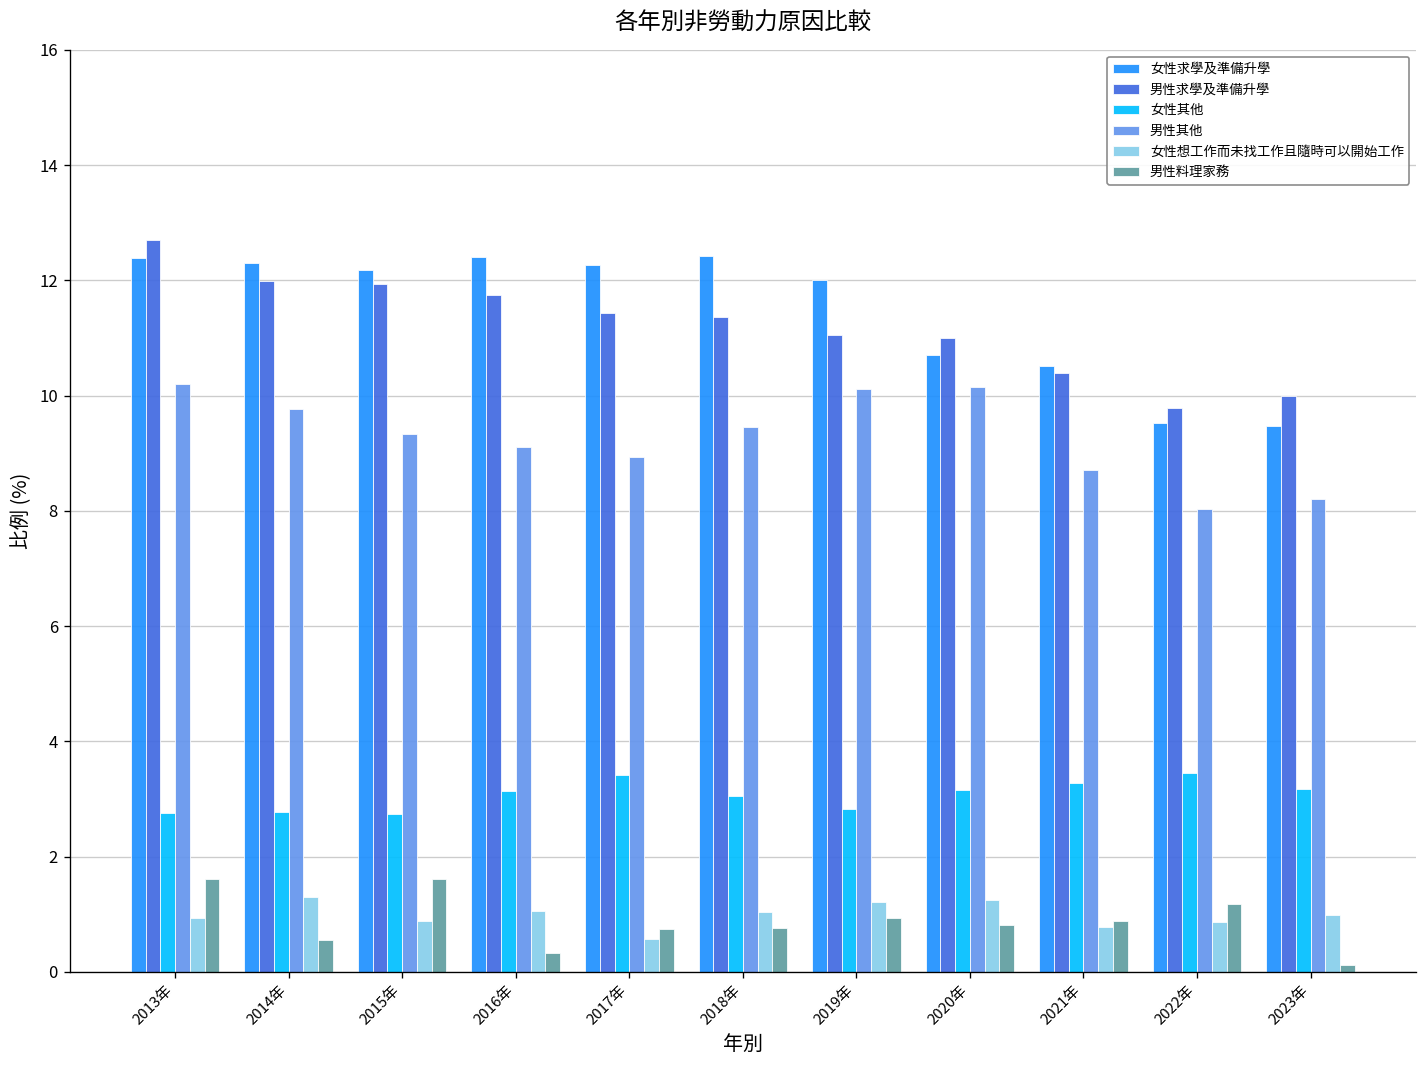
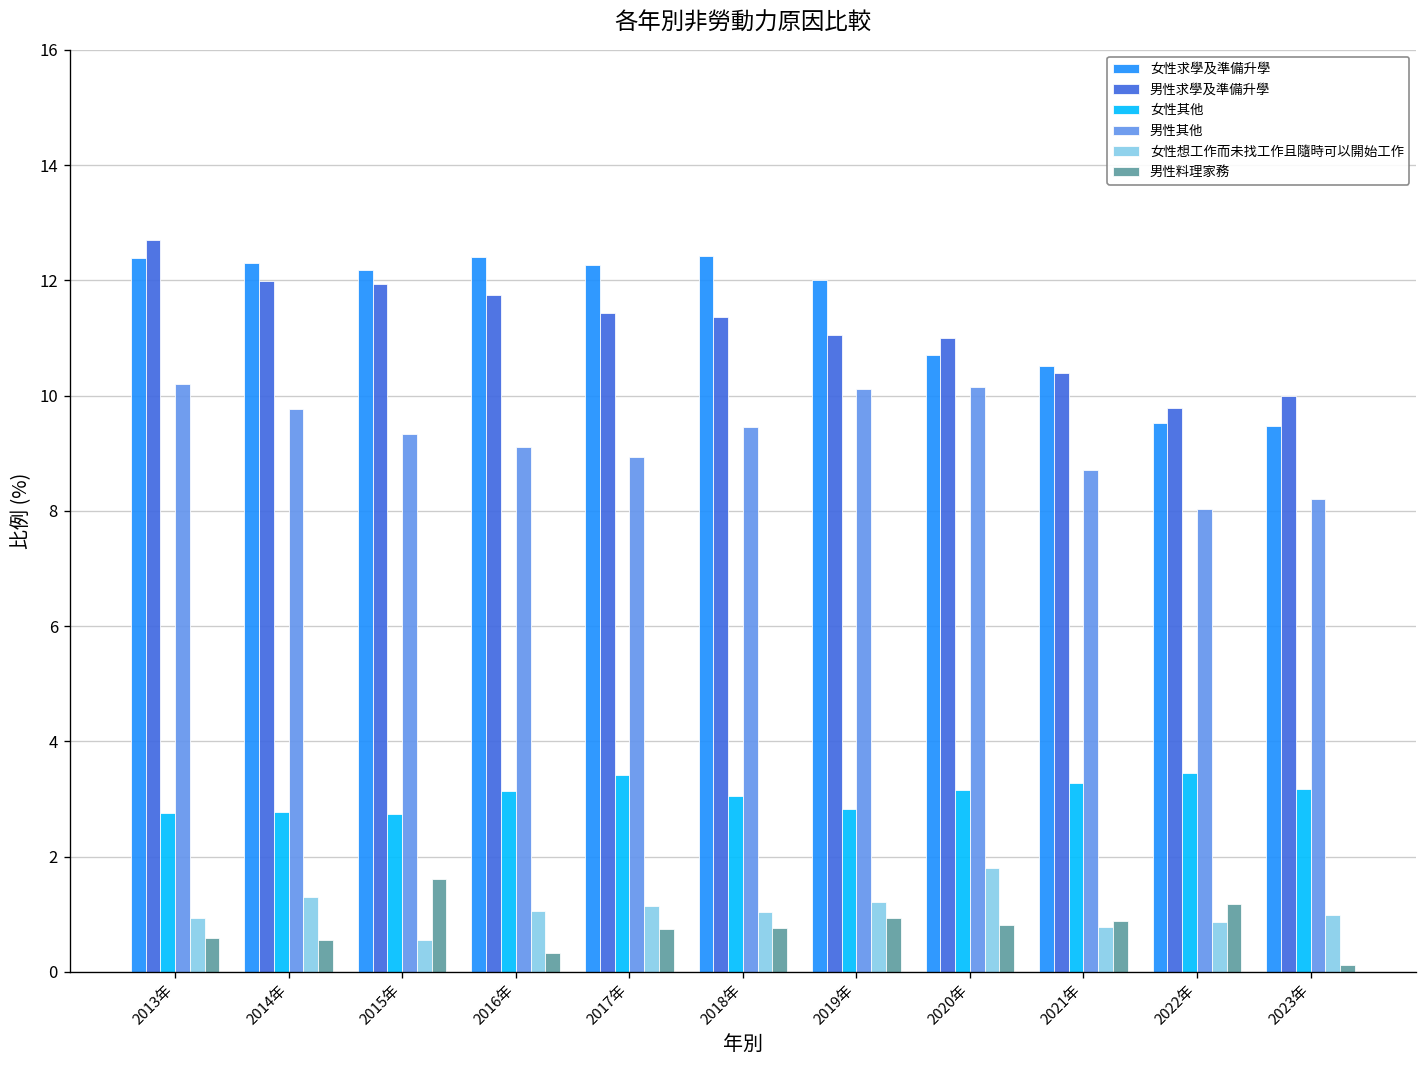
  {
    "女性想工作而未找工作且隨時可以開始工作": {
      "2013年": 0.9,
      "2014年": 1.3,
-     "2015年": 0.9,
+     "2015年": 0.6,
      "2016年": 1.1,
-     "2017年": 0.6,
+     "2017年": 1.1,
      "2018年": 1.0,
      "2019年": 1.2,
-     "2020年": 1.3,
+     "2020年": 1.8,
      "2021年": 0.8,
      "2022年": 0.9,
      "2023年": 1.0
    },
    "男性料理家務": {
-     "2013年": 1.6,
+     "2013年": 0.6,
      "2014年": 0.6,
      "2015年": 1.6,
      "2016年": 0.3,
      "2017年": 0.7,
      "2018年": 0.8,
      "2019年": 0.9,
      "2020年": 0.8,
      "2021年": 0.9,
      "2022年": 1.2,
      "2023年": 0.1
    }
  }
